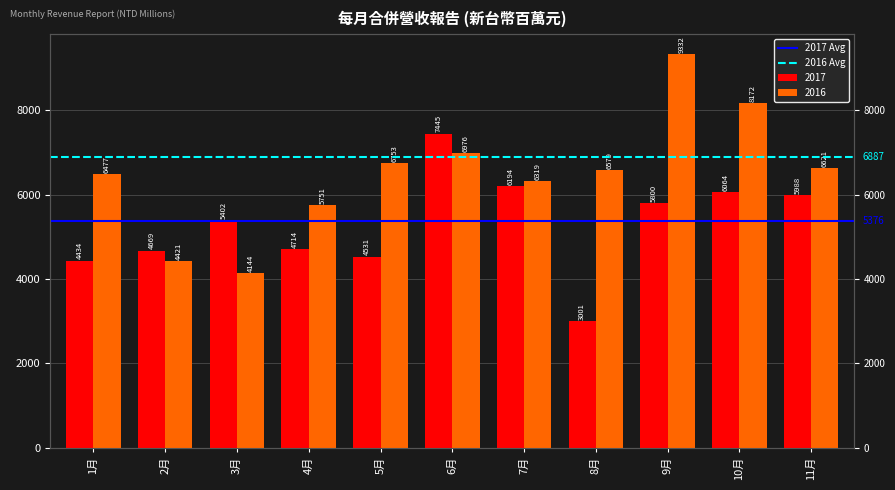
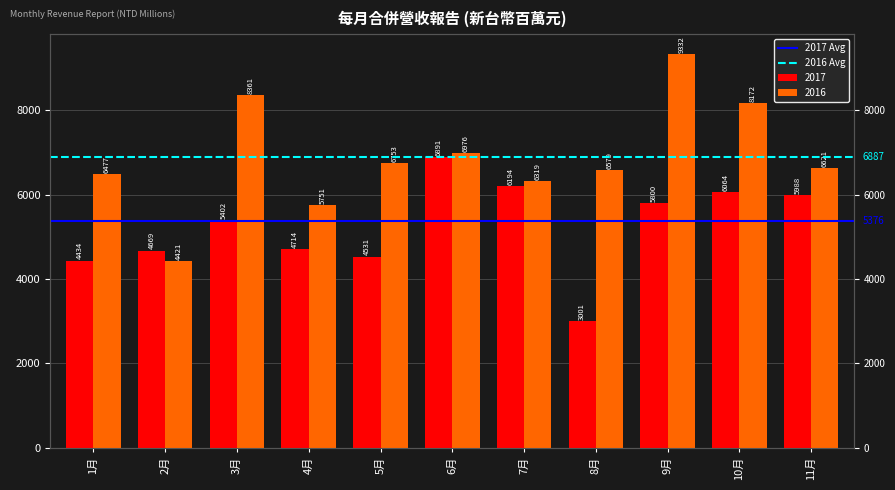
  {
    "2017": {
      "1月": 4434,
      "2月": 4669,
      "3月": 5402,
      "4月": 4714,
      "5月": 4531,
-     "6月": 7445,
+     "6月": 6891,
      "7月": 6194,
      "8月": 3001,
      "9月": 5800,
      "10月": 6064,
      "11月": 5988
    },
    "2016": {
      "1月": 6477,
      "2月": 4421,
-     "3月": 4144,
+     "3月": 8361,
      "4月": 5751,
      "5月": 6753,
      "6月": 6976,
      "7月": 6319,
      "8月": 6579,
      "9月": 9332,
      "10月": 8172,
      "11月": 6621
    }
  }
